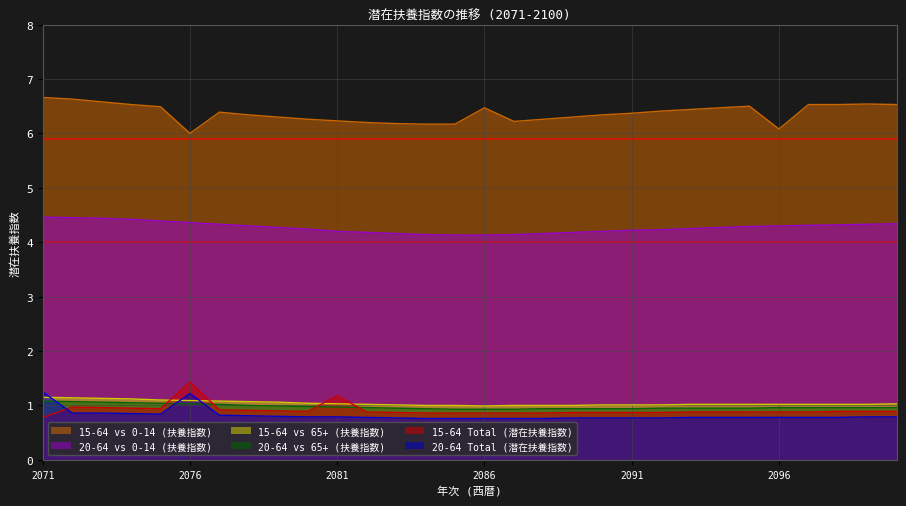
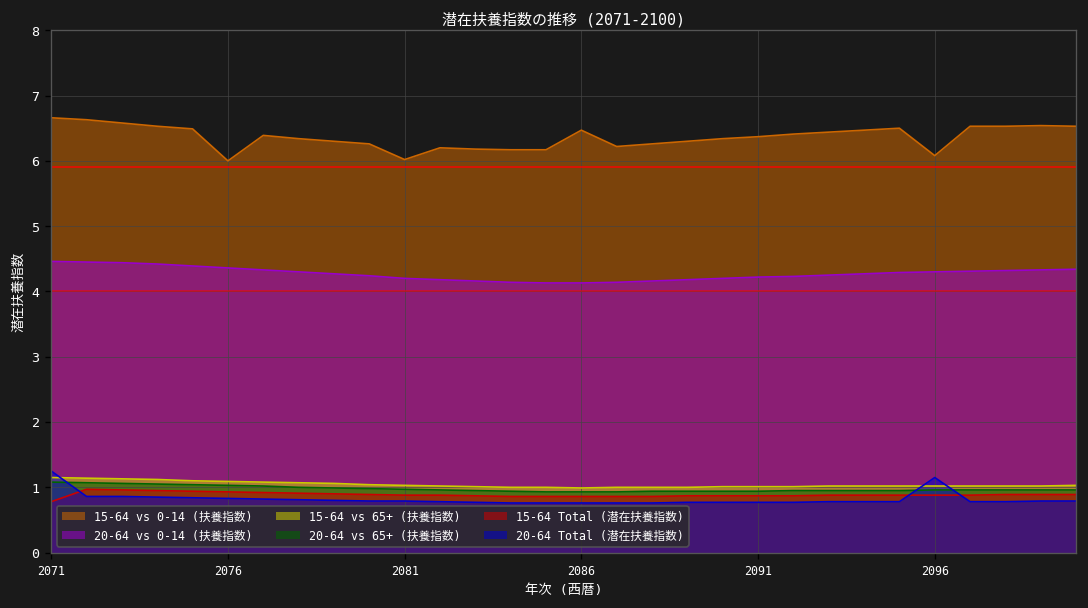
  {
    "15-64 vs 0-14 (扶養指数)": {
      "2071": 6.7,
      "2076": 6.0,
-     "2081": 6.2,
+     "2081": 6.0,
      "2086": 6.5,
      "2091": 6.4,
      "2096": 6.1
    },
    "20-64 vs 0-14 (扶養指数)": {
      "2071": 4.5,
      "2076": 4.4,
      "2081": 4.2,
      "2086": 4.1,
      "2091": 4.2,
      "2096": 4.3
    },
    "15-64 vs 65+ (扶養指数)": {
      "2071": 1.2,
      "2076": 1.1,
      "2081": 1.0,
      "2086": 1.0,
      "2091": 1.0,
      "2096": 1.0
    },
    "20-64 vs 65+ (扶養指数)": {
      "2071": 1.1,
      "2076": 1.0,
      "2081": 1.0,
      "2086": 0.9,
      "2091": 0.9,
      "2096": 1.0
    },
    "15-64 Total (潜在扶養指数)": {
      "2071": 0.8,
-     "2076": 1.4,
-     "2081": 1.2,
+     "2076": 0.9,
+     "2081": 0.9,
      "2086": 0.9,
      "2091": 0.9,
      "2096": 0.9
    },
    "20-64 Total (潜在扶養指数)": {
      "2071": 1.3,
-     "2076": 1.2,
+     "2076": 0.8,
      "2081": 0.8,
      "2086": 0.8,
      "2091": 0.8,
-     "2096": 0.8
+     "2096": 1.2
    }
  }
